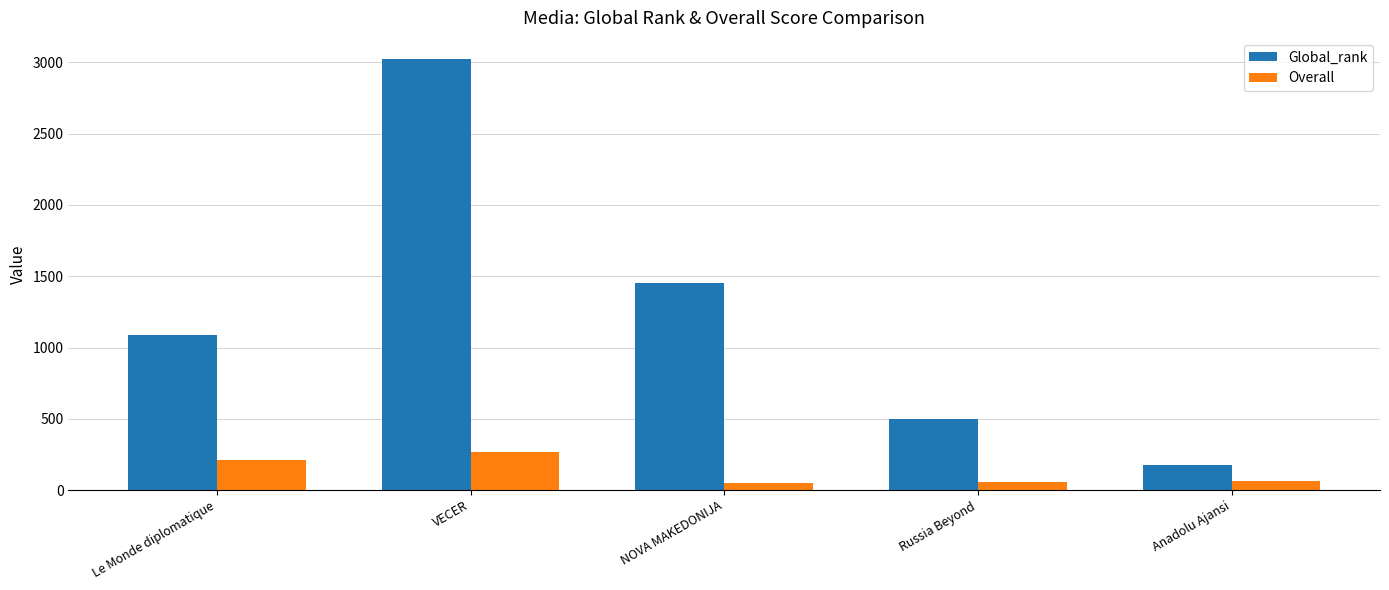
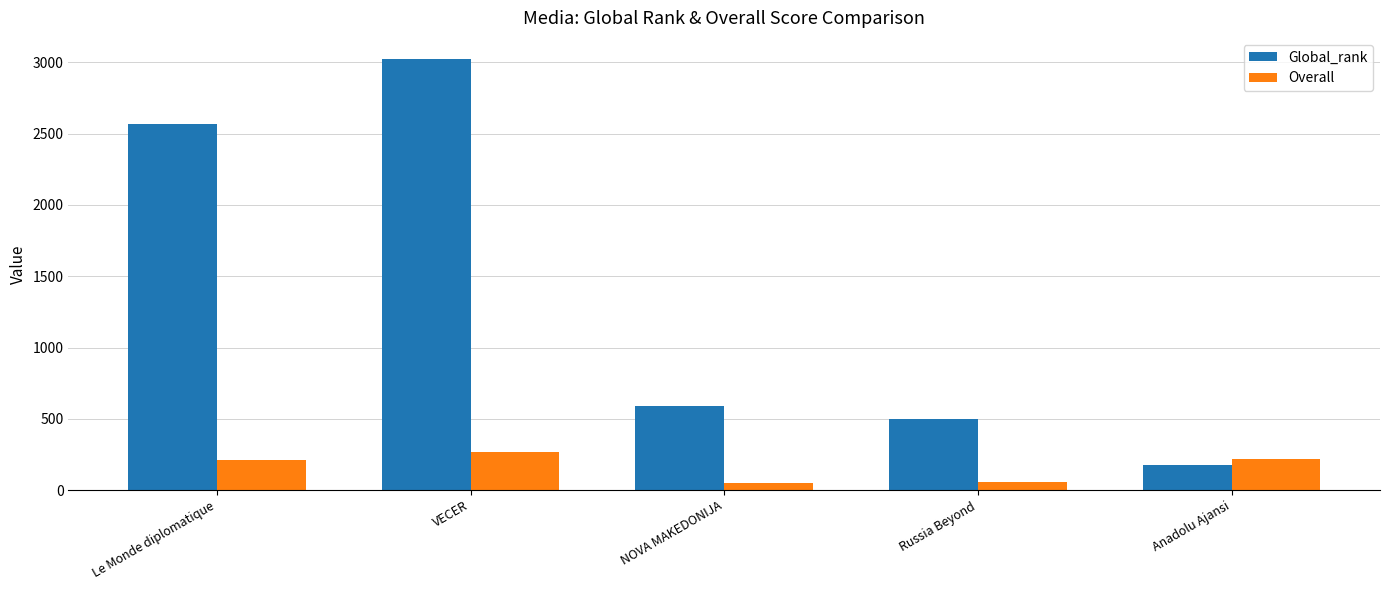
  {
    "Global_rank": {
-     "Le Monde diplomatique": 1090,
+     "Le Monde diplomatique": 2570,
      "VECER": 3020,
-     "NOVA MAKEDONIJA": 1450,
+     "NOVA MAKEDONIJA": 590,
      "Russia Beyond": 500,
      "Anadolu Ajansi": 170
    },
    "Overall": {
      "Le Monde diplomatique": 210,
      "VECER": 260,
      "NOVA MAKEDONIJA": 50,
      "Russia Beyond": 60,
-     "Anadolu Ajansi": 60
+     "Anadolu Ajansi": 220
    }
  }
